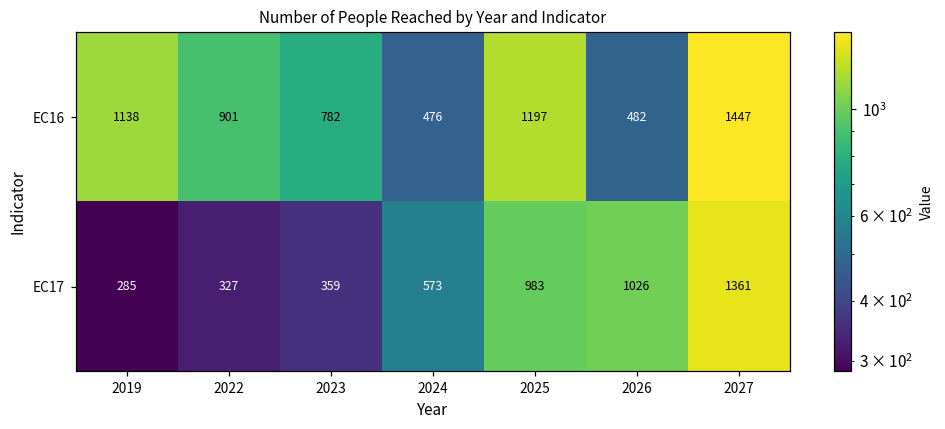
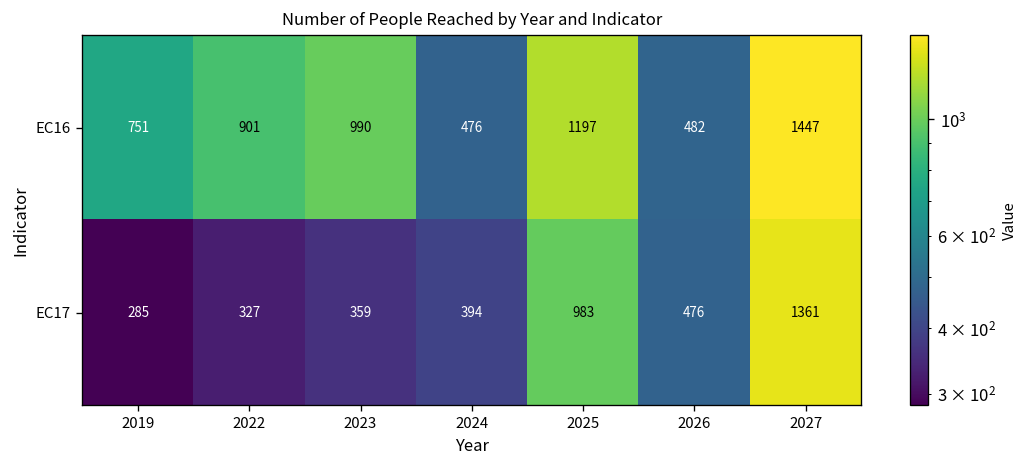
  {
    "EC16": {
-     "2019": 1138,
+     "2019": 751,
      "2022": 901,
-     "2023": 782,
+     "2023": 990,
      "2024": 476,
      "2025": 1197,
      "2026": 482,
      "2027": 1447
    },
    "EC17": {
      "2019": 285,
      "2022": 327,
      "2023": 359,
-     "2024": 573,
+     "2024": 394,
      "2025": 983,
-     "2026": 1026,
+     "2026": 476,
      "2027": 1361
    }
  }
